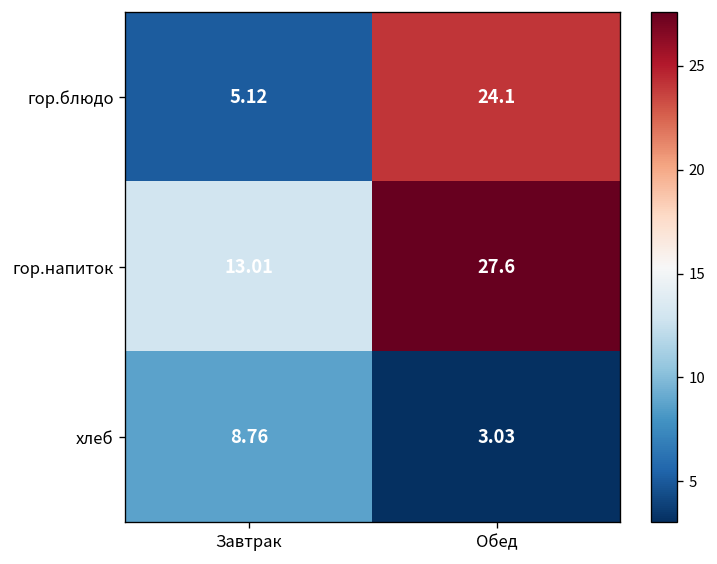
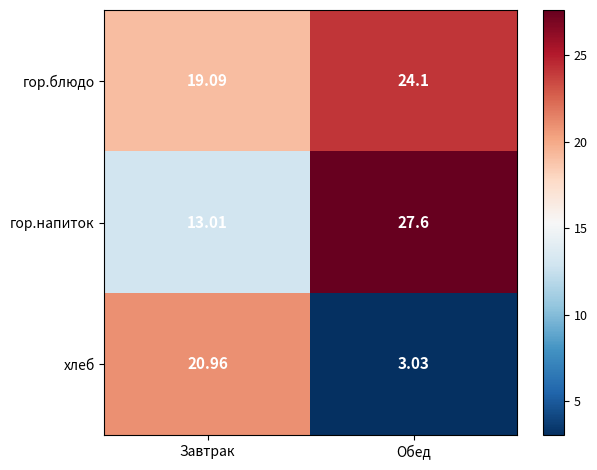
  {
    "гор.блюдо": {
-     "Завтрак": 5.12,
+     "Завтрак": 19.09,
      "Обед": 24.1
    },
    "гор.напиток": {
      "Обед": 27.6
    },
    "хлеб": {
-     "Завтрак": 8.76,
+     "Завтрак": 20.96,
      "Обед": 3.03
    }
  }
